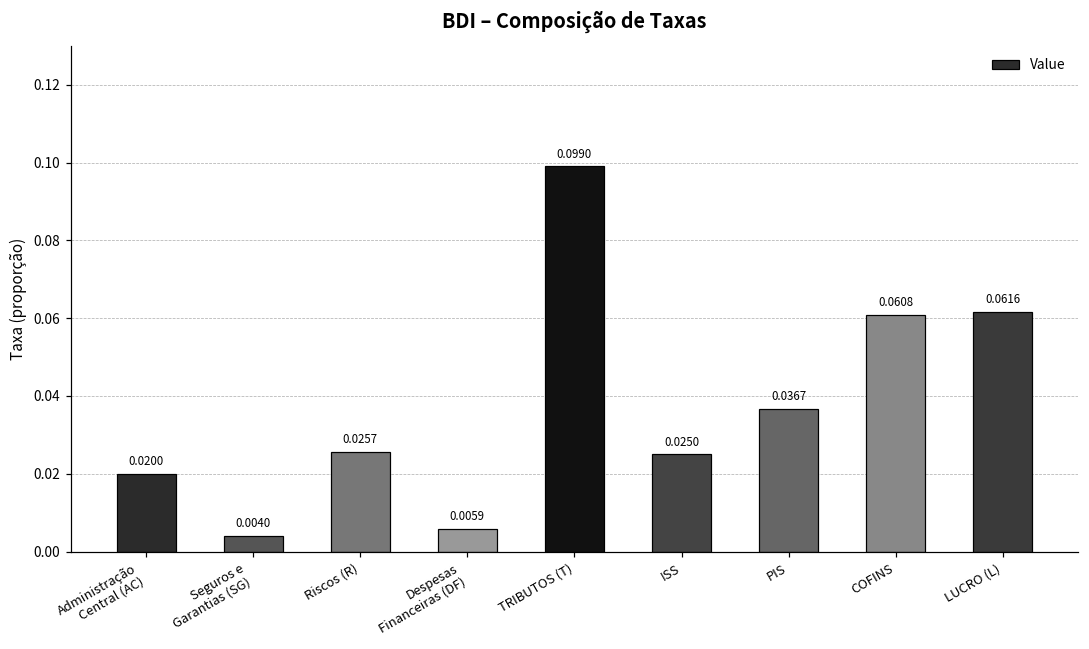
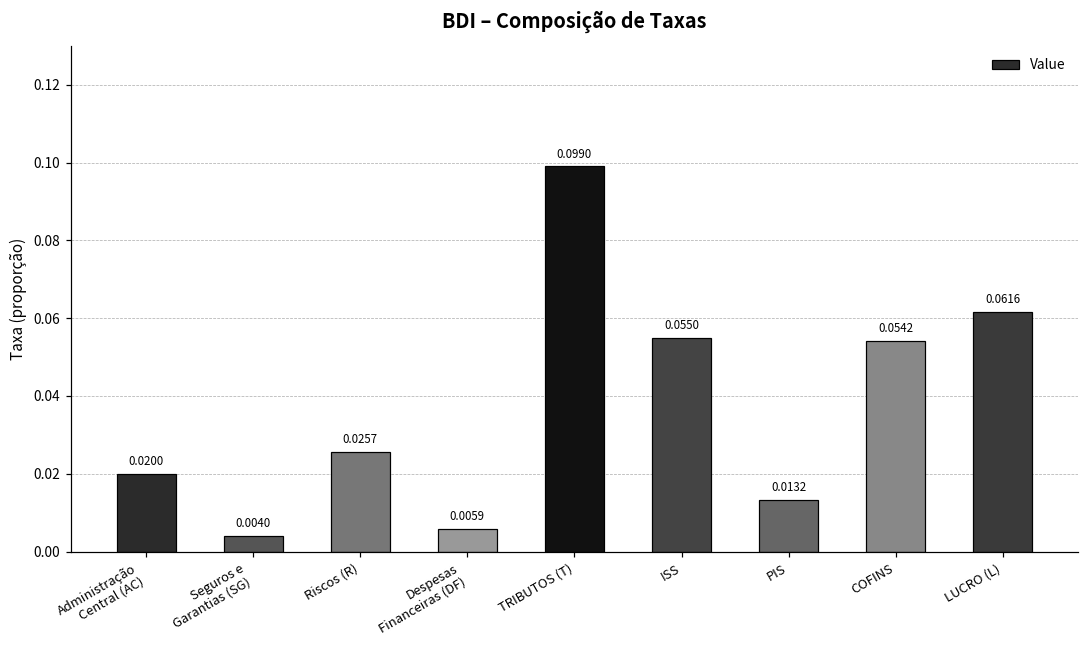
  {
    "Administração Central (AC)": 0.0200,
    "Seguros e Garantias (SG)": 0.0040,
    "Riscos (R)": 0.0257,
    "Despesas Financeiras (DF)": 0.0059,
    "TRIBUTOS (T)": 0.0990,
-   "ISS": 0.0250,
-   "PIS": 0.0367,
-   "COFINS": 0.0608,
+   "ISS": 0.0550,
+   "PIS": 0.0132,
+   "COFINS": 0.0542,
    "LUCRO (L)": 0.0616
  }
